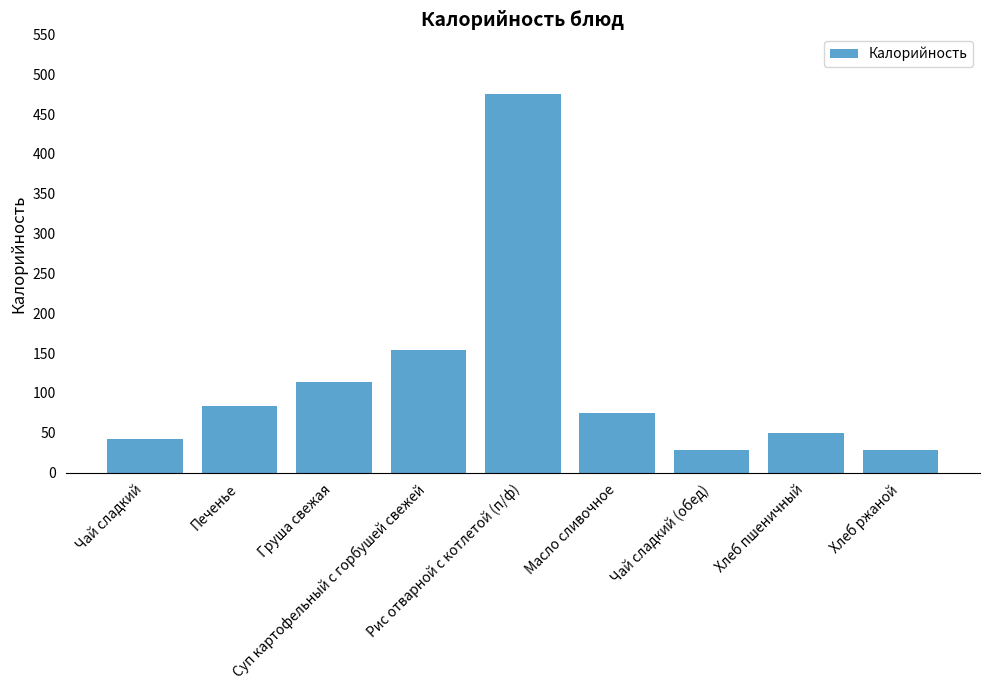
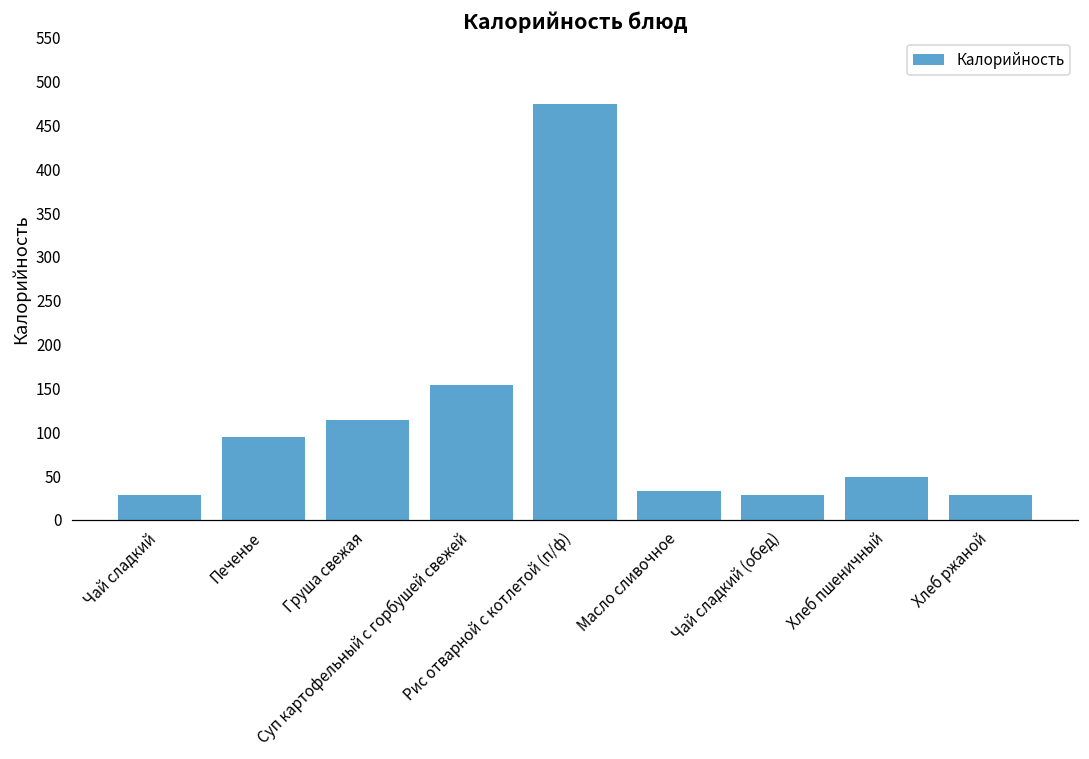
  {
-   "Чай сладкий": 40,
-   "Печенье": 80,
+   "Чай сладкий": 30,
+   "Печенье": 90,
    "Груша свежая": 110,
    "Суп картофельный с горбушей свежей": 150,
    "Рис отварной с котлетой (п/ф)": 470,
-   "Масло сливочное": 80,
+   "Масло сливочное": 30,
    "Чай сладкий (обед)": 30,
    "Хлеб пшеничный": 50,
    "Хлеб ржаной": 30
  }
